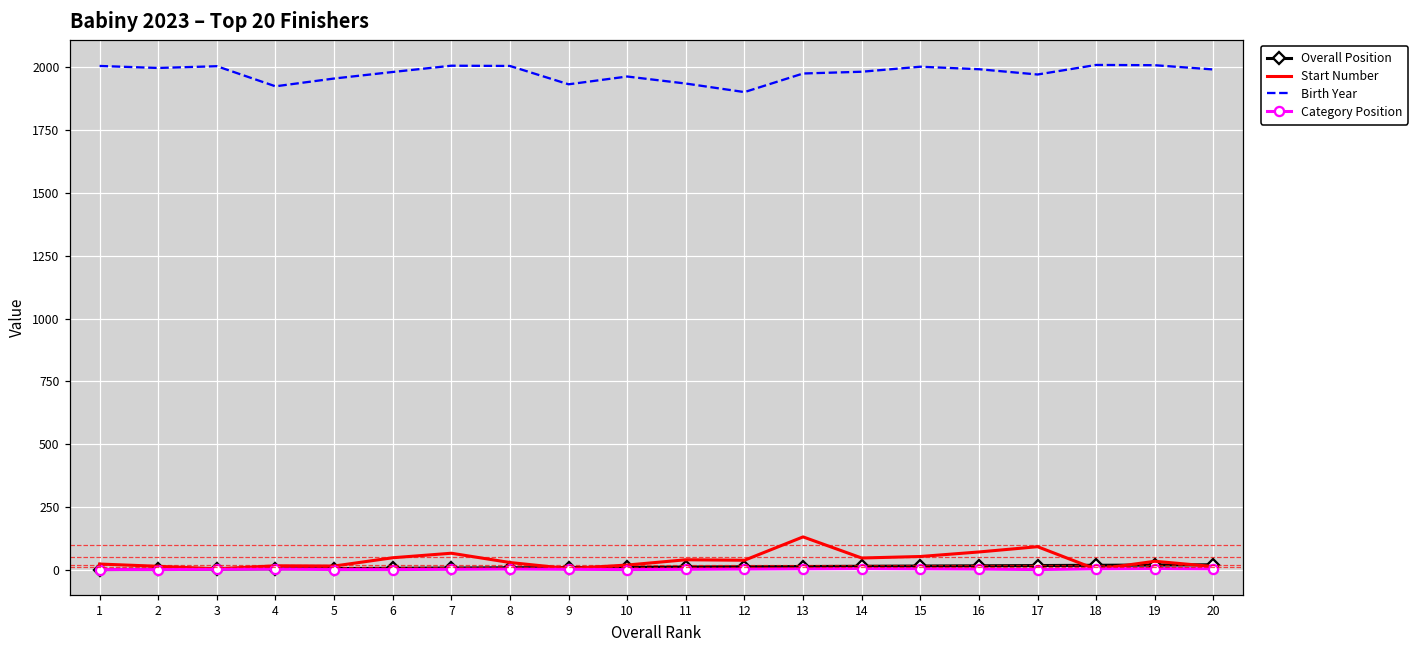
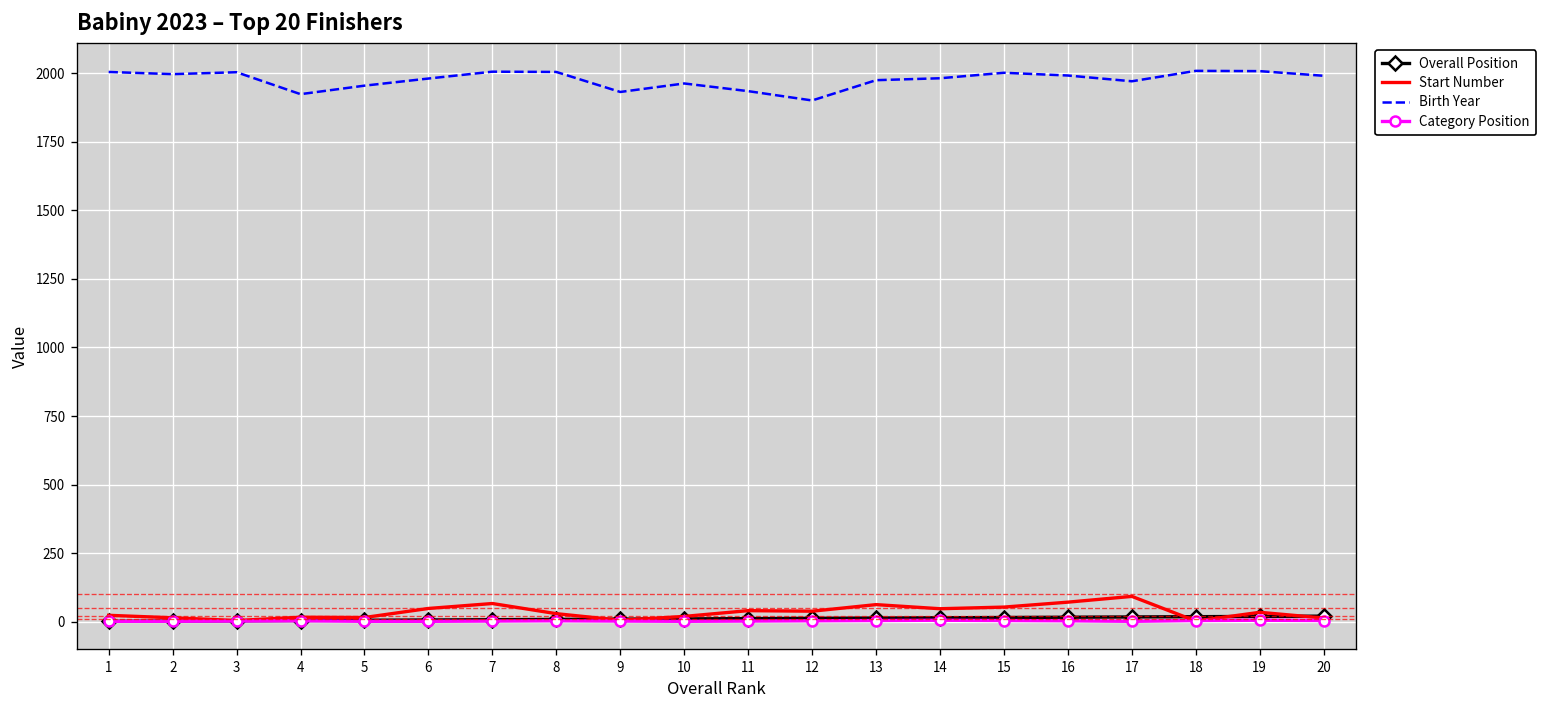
  {
    "Overall Position": {
      "16": 20,
      "17": 20,
      "18": 20,
      "19": 20
    },
    "Start Number": {
      "1": 20,
      "2": 10,
      "4": 20,
      "6": 50,
      "7": 70,
      "8": 30,
      "11": 40,
      "12": 40,
-     "13": 130,
+     "13": 60,
      "14": 50,
      "15": 50,
      "16": 70,
      "17": 90,
      "19": 30
    },
    "Birth Year": {
      "1": 2010,
      "2": 2000,
      "3": 2000,
      "4": 1920,
      "5": 1960,
      "6": 1980,
      "7": 2010,
      "8": 2010,
      "9": 1930,
      "10": 1960,
      "11": 1940,
      "12": 1900,
      "13": 1980,
      "14": 1980,
      "15": 2000,
      "16": 1990,
      "17": 1970,
      "18": 2010,
      "19": 2010,
      "20": 1990
    },
    "Category Position": {
      "16": 0,
      "17": 0,
      "19": 10
    }
  }
